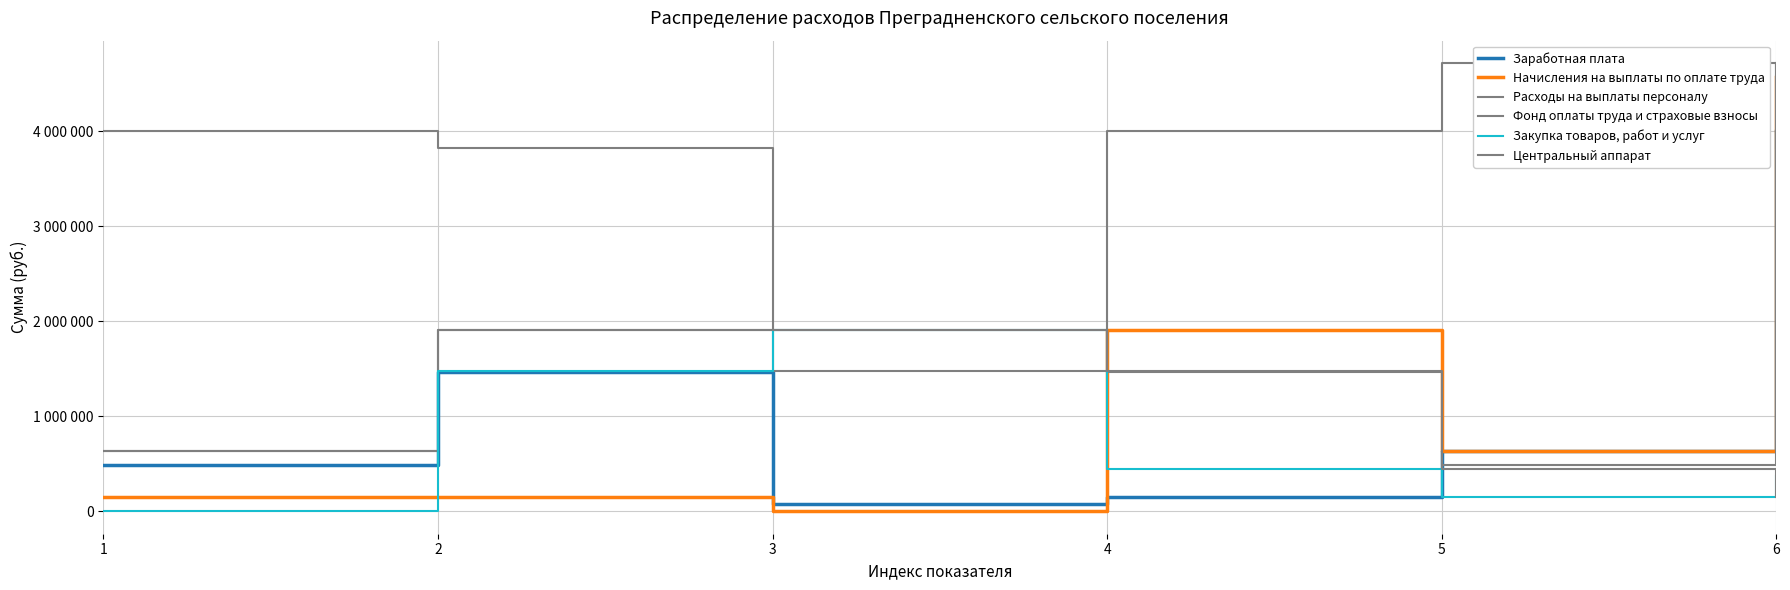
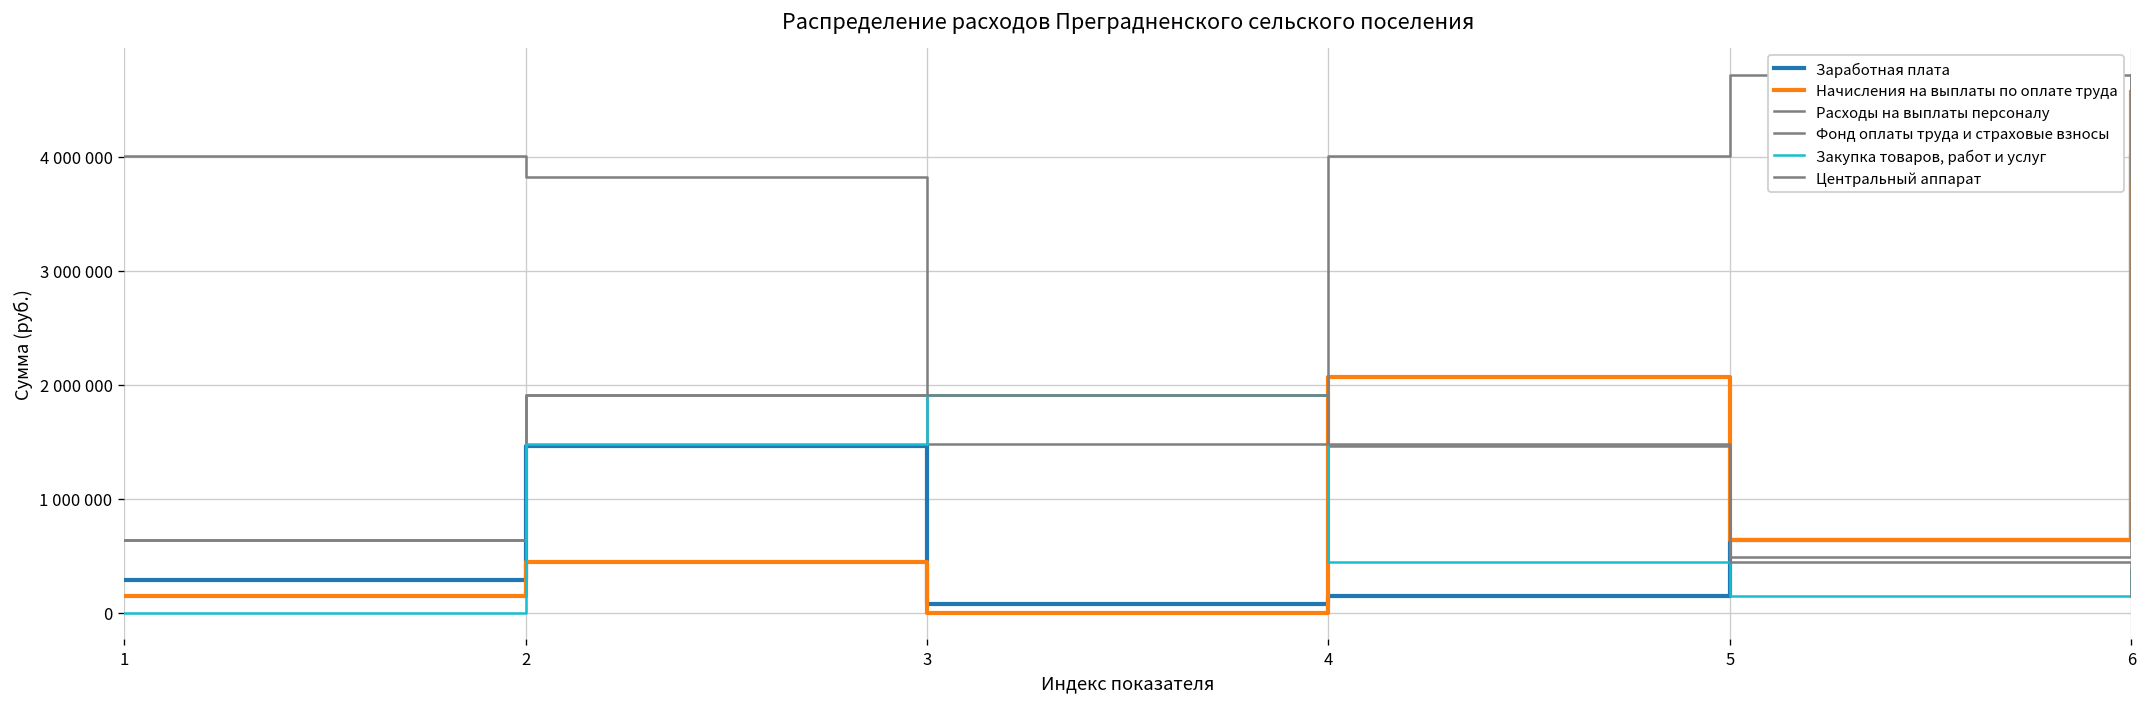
  {
    "Заработная плата": {
-     "1": 500000,
+     "1": 300000,
      "3": 100000,
      "4": 100000,
      "6": 4000000
    },
    "Начисления на выплаты по оплате труда": {
      "1": 100000,
-     "2": 200000,
+     "2": 400000,
      "3": 0,
-     "4": 1900000,
+     "4": 2100000,
      "6": 4600000
    },
    "Закупка товаров, работ и услуг": {
      "1": 0,
      "4": 400000,
      "5": 100000,
      "6": 400000
    }
  }
